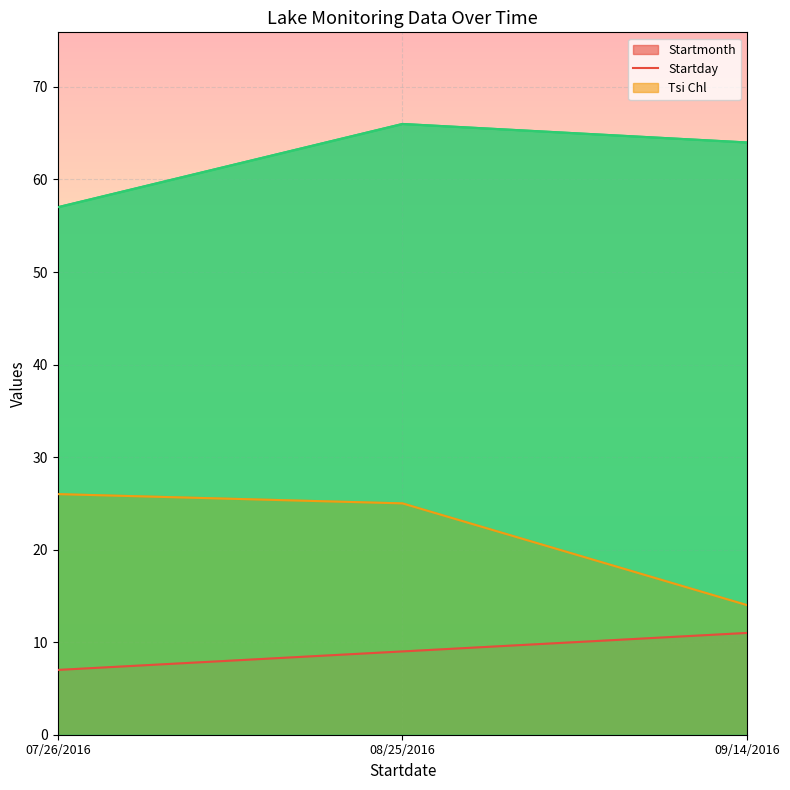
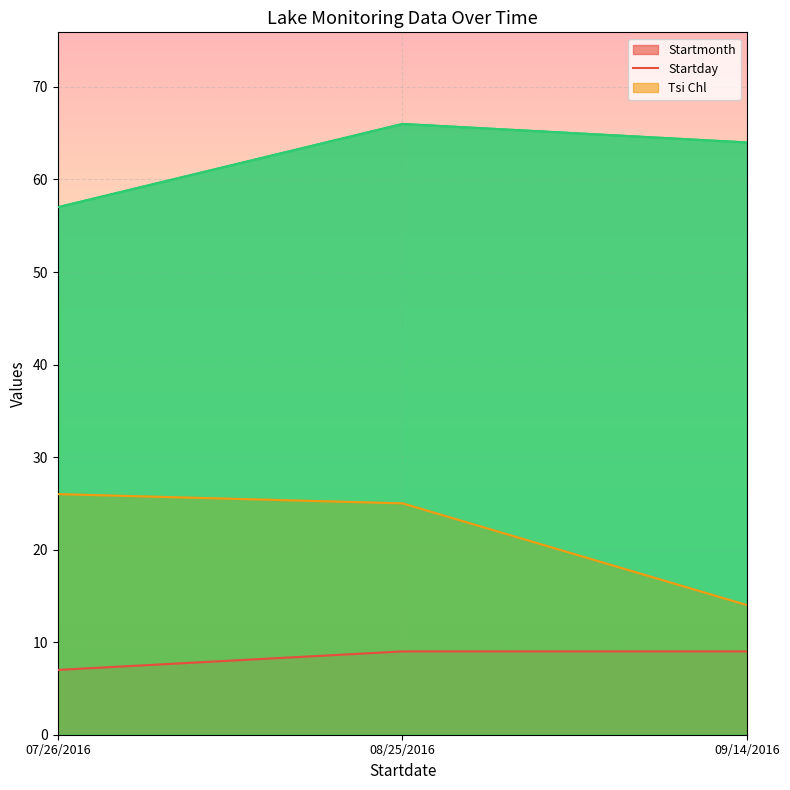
  {
    "Startmonth": {
      "07/26/2016": 7,
      "08/25/2016": 9,
-     "09/14/2016": 11
+     "09/14/2016": 9
    }
  }
